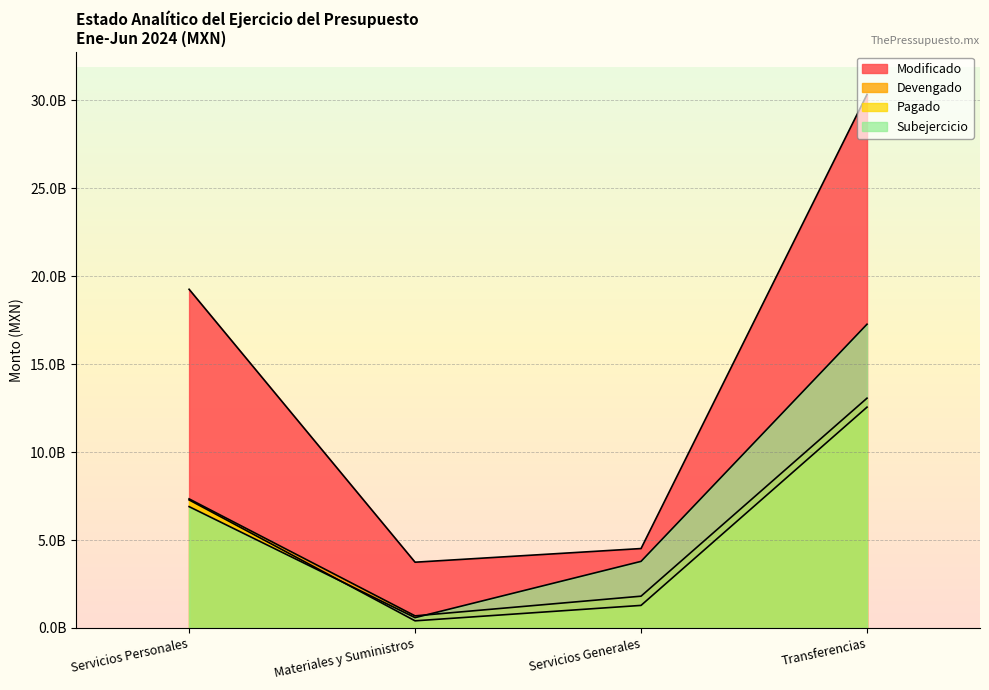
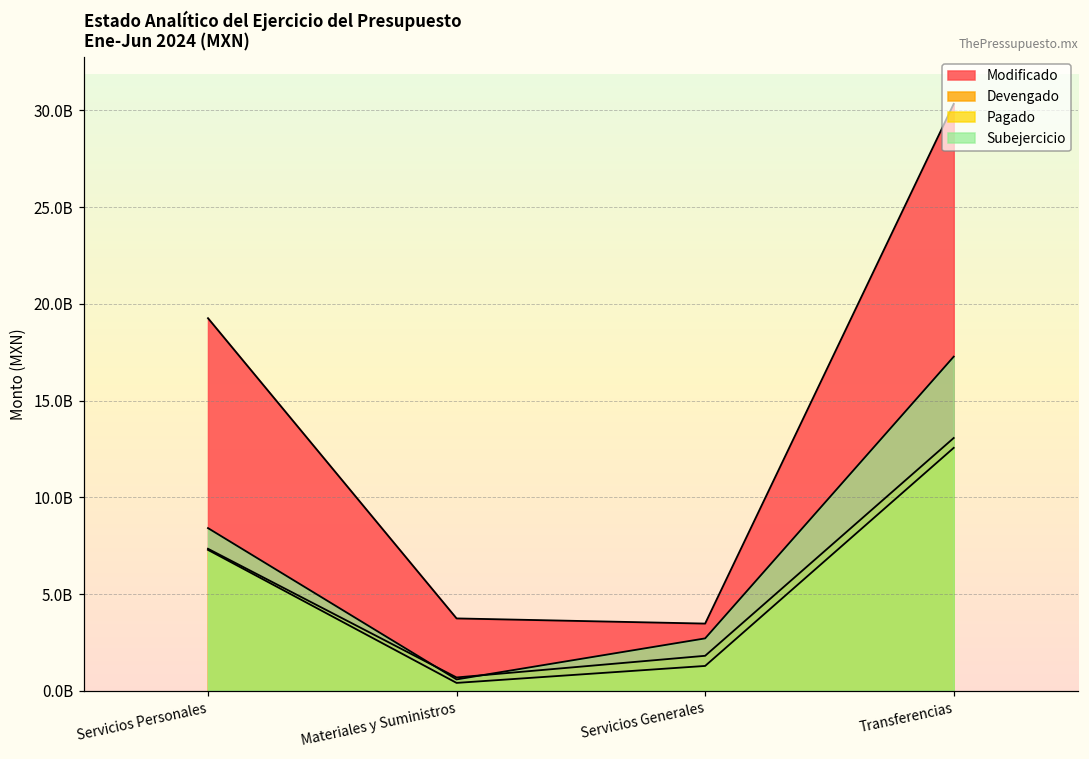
  {
    "Modificado": {
      "Servicios Personales": 19300000000,
      "Materiales y Suministros": 3700000000,
-     "Servicios Generales": 4500000000
+     "Servicios Generales": 3500000000
    },
    "Subejercicio": {
-     "Servicios Personales": 6900000000,
-     "Servicios Generales": 3800000000,
+     "Servicios Personales": 8400000000,
+     "Servicios Generales": 2700000000,
      "Transferencias": 17300000000
    }
  }
